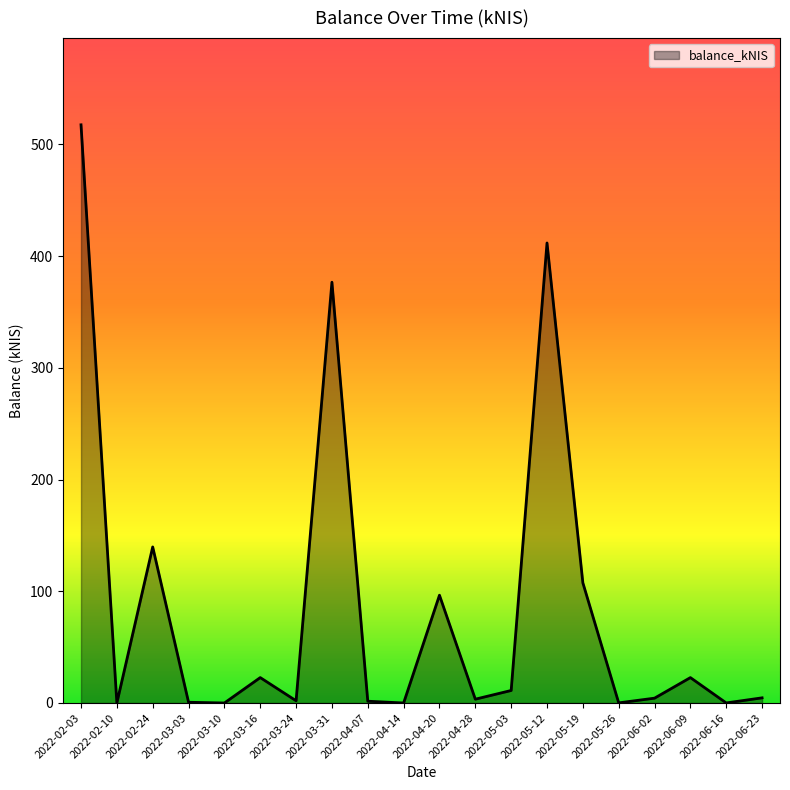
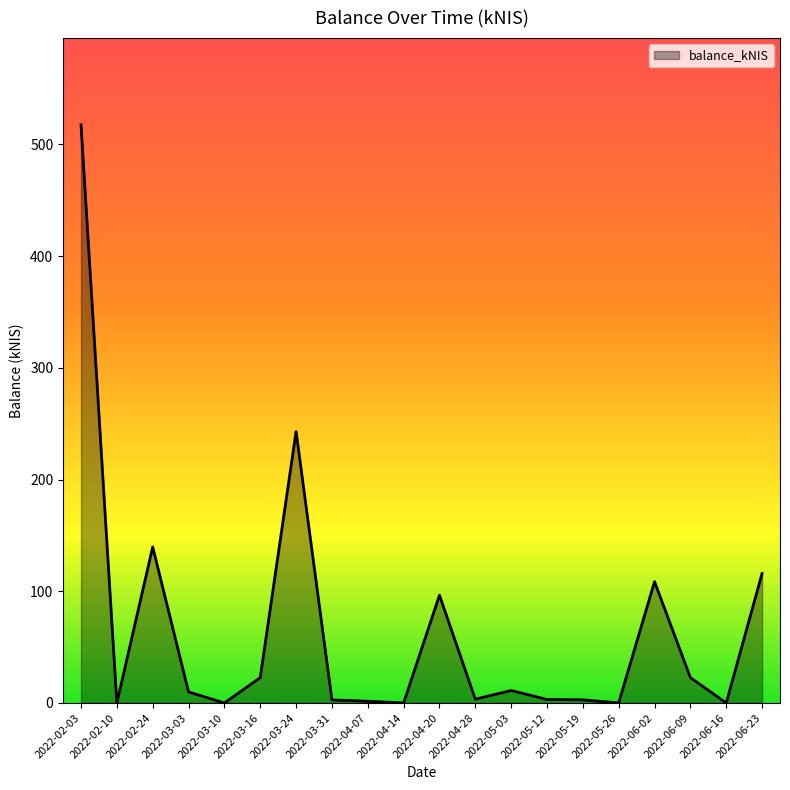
  {
    "2022-02-03": 518,
    "2022-02-10": 0,
    "2022-02-24": 140,
-   "2022-03-03": 1,
+   "2022-03-03": 10,
    "2022-03-10": 0,
    "2022-03-16": 23,
-   "2022-03-24": 2,
-   "2022-03-31": 377,
+   "2022-03-24": 243,
+   "2022-03-31": 3,
    "2022-04-07": 2,
    "2022-04-14": 0,
    "2022-04-20": 96,
    "2022-04-28": 3,
    "2022-05-03": 11,
-   "2022-05-12": 412,
-   "2022-05-19": 108,
+   "2022-05-12": 3,
+   "2022-05-19": 3,
    "2022-05-26": 0,
-   "2022-06-02": 4,
+   "2022-06-02": 109,
    "2022-06-09": 23,
    "2022-06-16": 0,
-   "2022-06-23": 5
+   "2022-06-23": 116
  }
